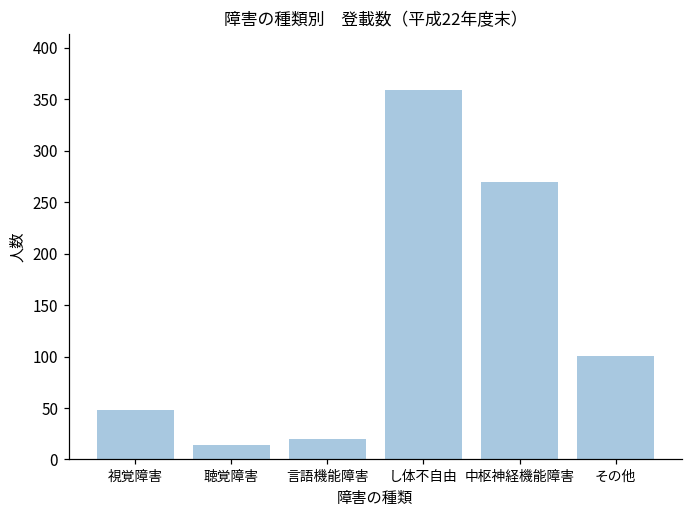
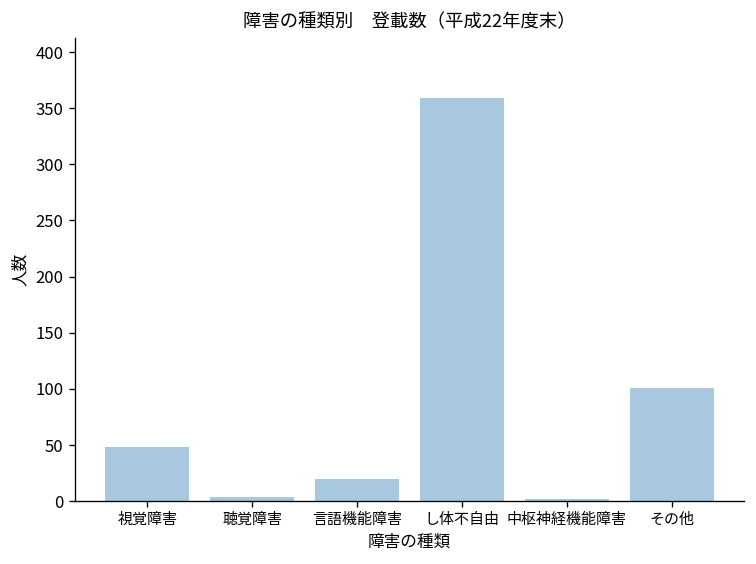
  {
    "視覚障害": 50,
-   "聴覚障害": 10,
+   "聴覚障害": 0,
    "言語機能障害": 20,
    "し体不自由": 360,
-   "中枢神経機能障害": 270,
+   "中枢神経機能障害": 0,
    "その他": 100
  }
